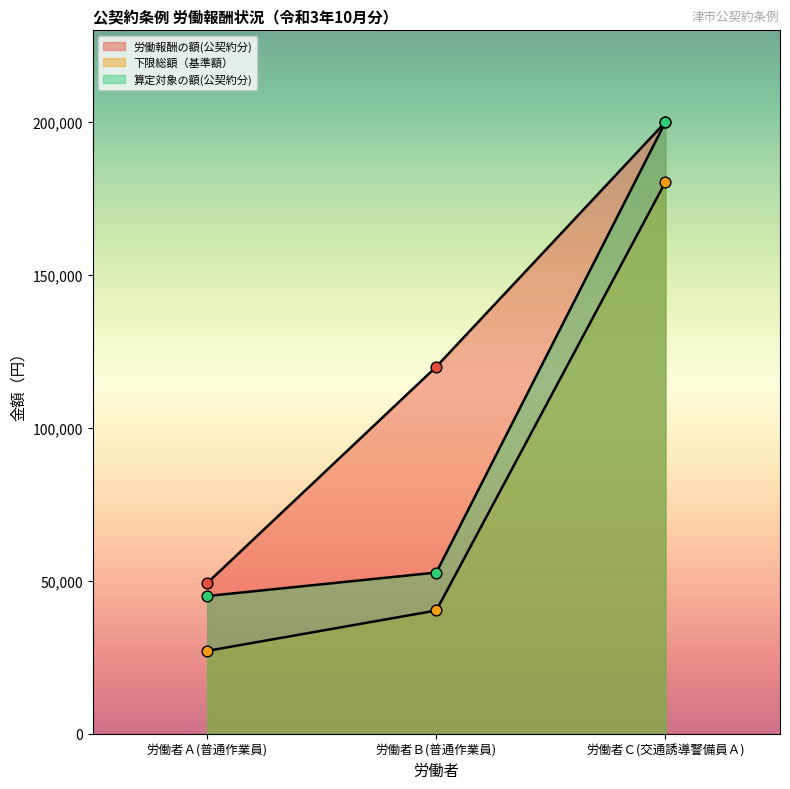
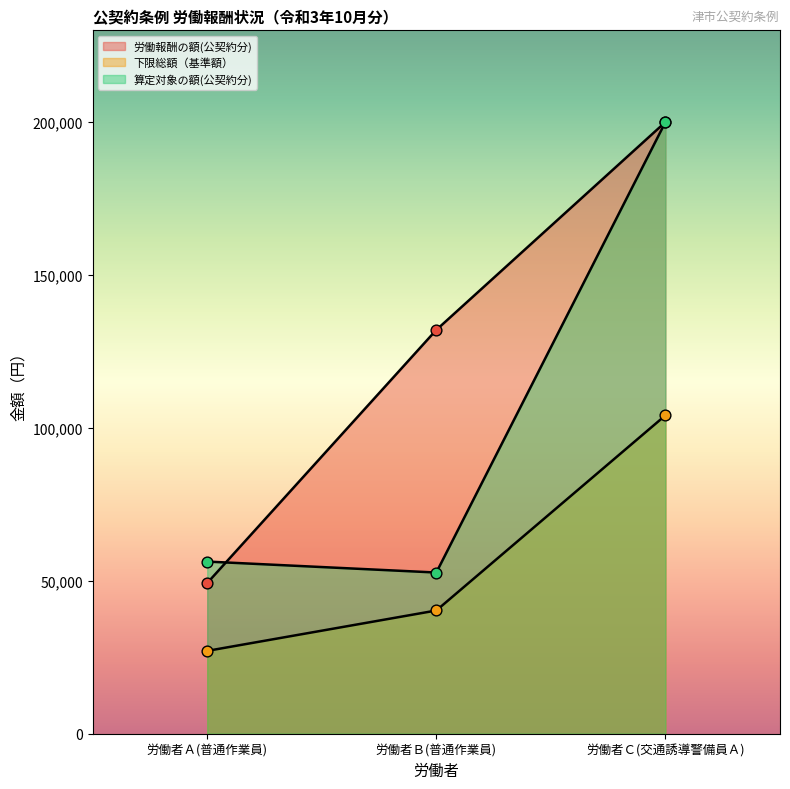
  {
    "労働報酬の額(公契約分)": {
      "労働者Ａ(普通作業員)": "49,000",
-     "労働者Ｂ(普通作業員)": "120,000"
+     "労働者Ｂ(普通作業員)": "132,000"
    },
    "下限総額（基準額）": {
      "労働者Ａ(普通作業員)": "27,000",
      "労働者Ｂ(普通作業員)": "40,000",
-     "労働者Ｃ(交通誘導警備員Ａ)": "180,000"
+     "労働者Ｃ(交通誘導警備員Ａ)": "104,000"
    },
    "算定対象の額(公契約分)": {
-     "労働者Ａ(普通作業員)": "45,000",
+     "労働者Ａ(普通作業員)": "56,000",
      "労働者Ｂ(普通作業員)": "53,000"
    }
  }
